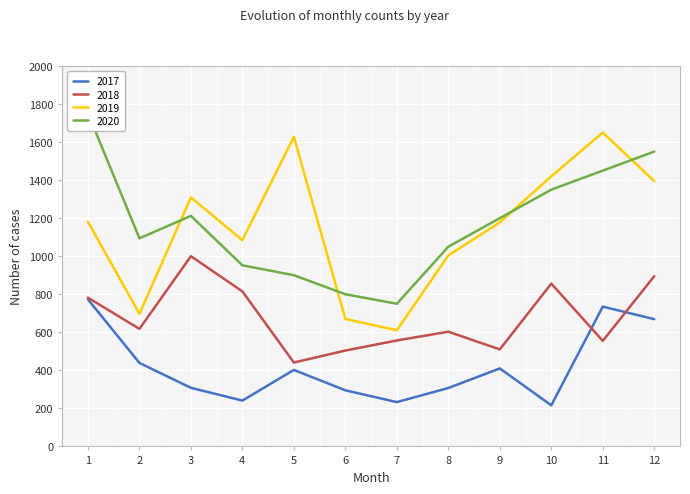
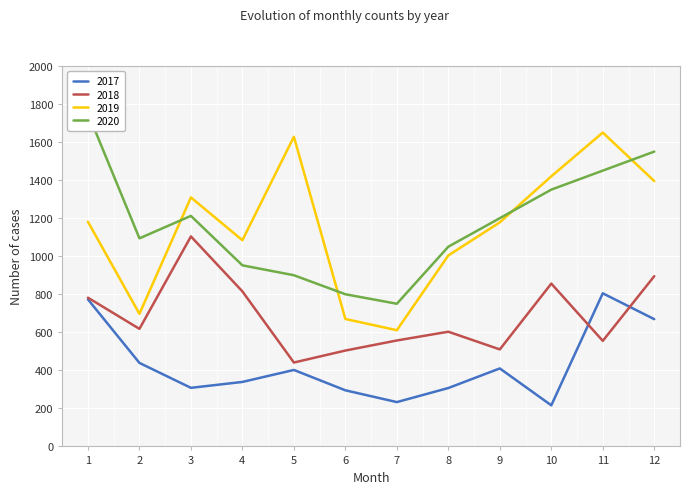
  {
    "2017": {
      "2": 440,
      "3": 310,
-     "4": 240,
+     "4": 340,
      "5": 400,
      "6": 300,
      "7": 230,
      "8": 310,
      "9": 410,
      "10": 220,
-     "11": 740,
+     "11": 810,
      "12": 670
    },
    "2018": {
      "2": 620,
-     "3": 1000,
+     "3": 1100,
      "4": 820,
      "5": 440,
      "6": 500,
      "7": 560,
      "8": 600,
      "9": 510,
      "10": 860,
      "11": 560,
      "12": 900
    },
    "2019": {
      "1": 1180,
      "2": 700,
      "3": 1310,
      "4": 1080,
      "5": 1630,
      "6": 670,
      "7": 610,
      "8": 1000,
      "9": 1180,
      "10": 1420,
      "11": 1650,
      "12": 1400
    },
    "2020": {
      "2": 1090,
      "3": 1210,
      "4": 950,
      "5": 900,
      "6": 800,
      "7": 750,
      "8": 1050,
      "9": 1200,
      "10": 1350,
      "11": 1450,
      "12": 1550
    }
  }
